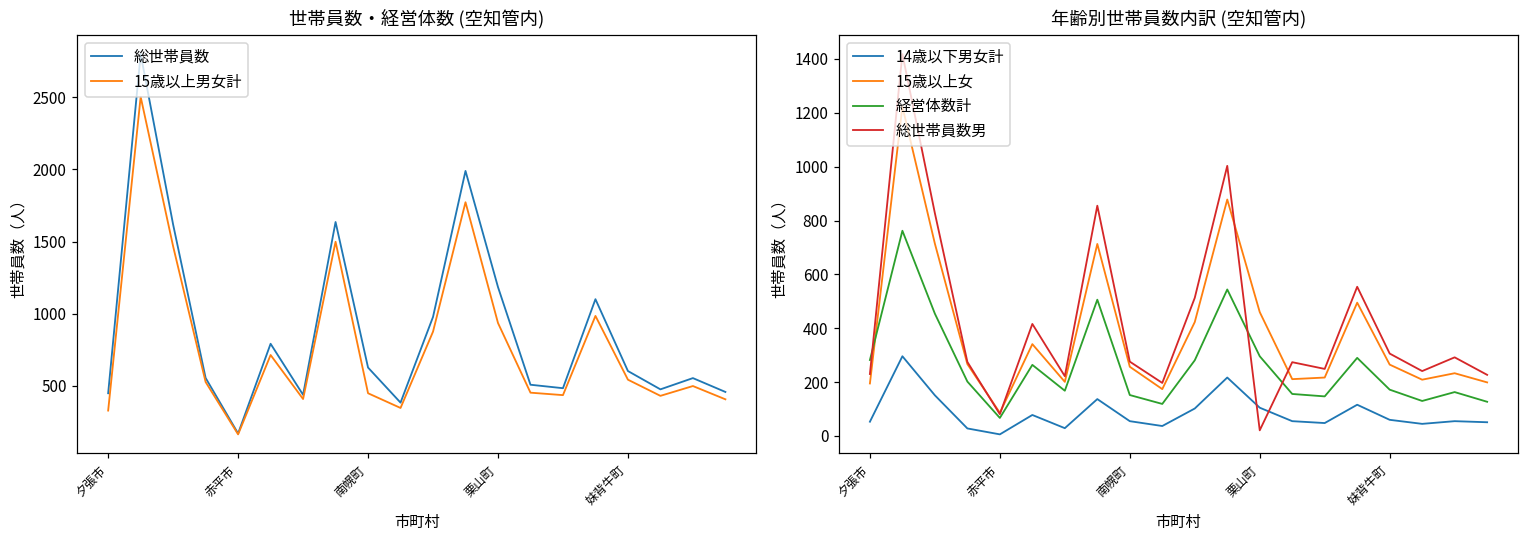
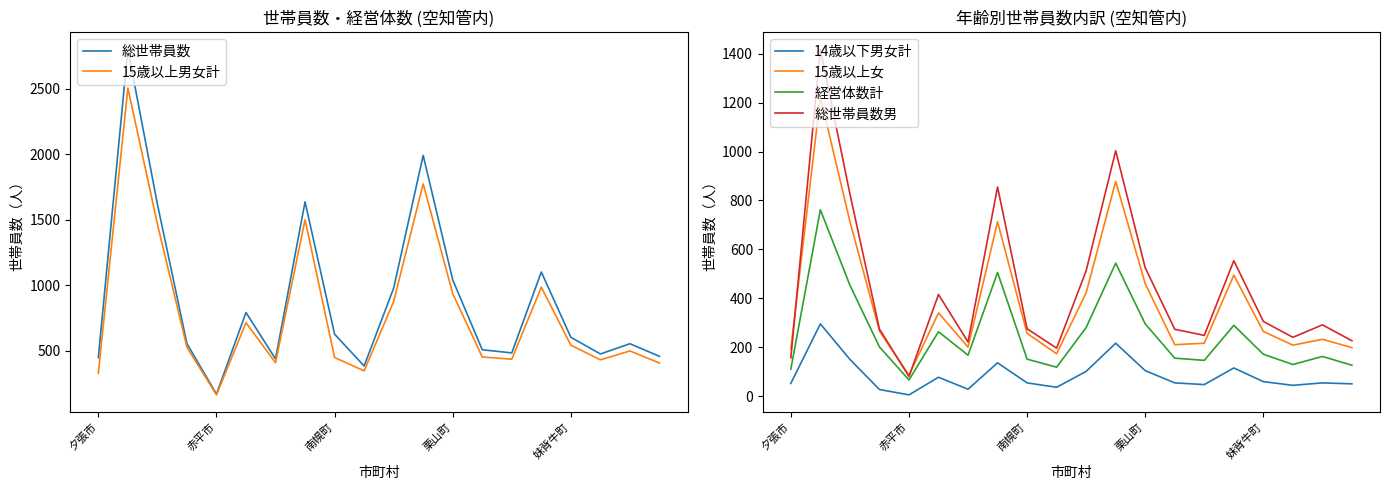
  {
    "世帯員数・経営体数 (空知管内)": {
      "総世帯員数": {
        "夕張市": 450,
        "南幌町": 630,
-       "栗山町": 1190,
+       "栗山町": 1040,
        "妹背牛町": 600
      },
      "15歳以上男女計": {
        "夕張市": 330,
        "南幌町": 450,
        "栗山町": 940,
        "妹背牛町": 540
      }
    },
    "年齢別世帯員数内訳 (空知管内)": {
      "14歳以下男女計": {
        "夕張市": 50,
        "赤平市": 10,
        "南幌町": 60,
        "栗山町": 110,
        "妹背牛町": 60
      },
      "15歳以上女": {
        "夕張市": 200,
        "南幌町": 260,
        "栗山町": 460,
        "妹背牛町": 270
      },
      "経営体数計": {
-       "夕張市": 280,
+       "夕張市": 110,
        "赤平市": 70,
        "南幌町": 150,
        "栗山町": 300,
        "妹背牛町": 170
      },
      "総世帯員数男": {
-       "夕張市": 230,
+       "夕張市": 160,
        "南幌町": 280,
-       "栗山町": 20,
+       "栗山町": 530,
        "妹背牛町": 310
      }
    }
  }
